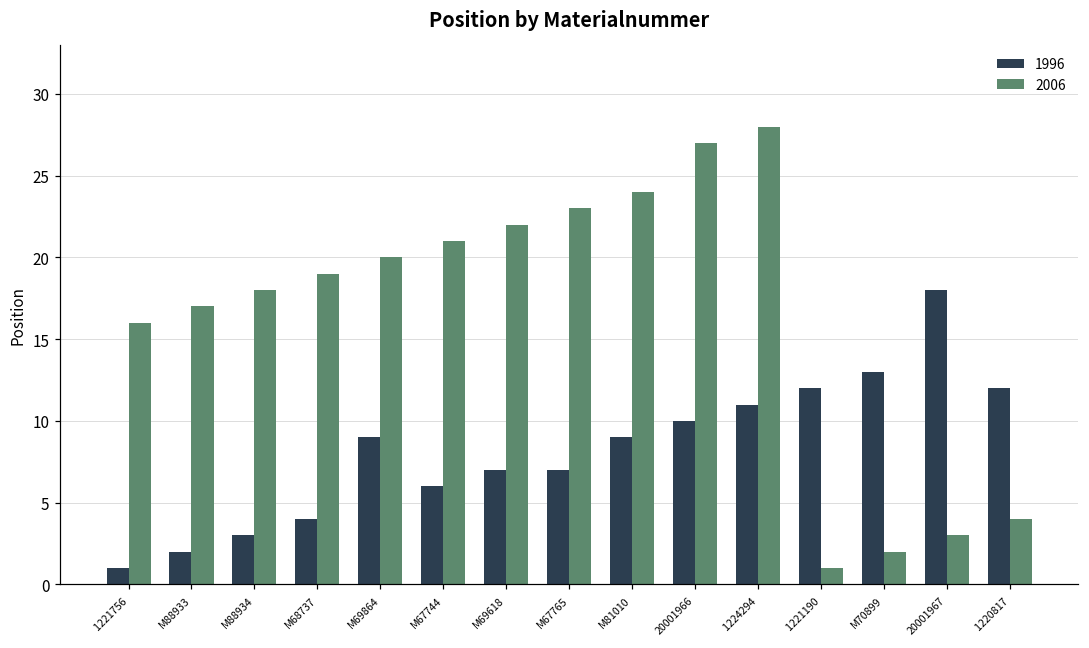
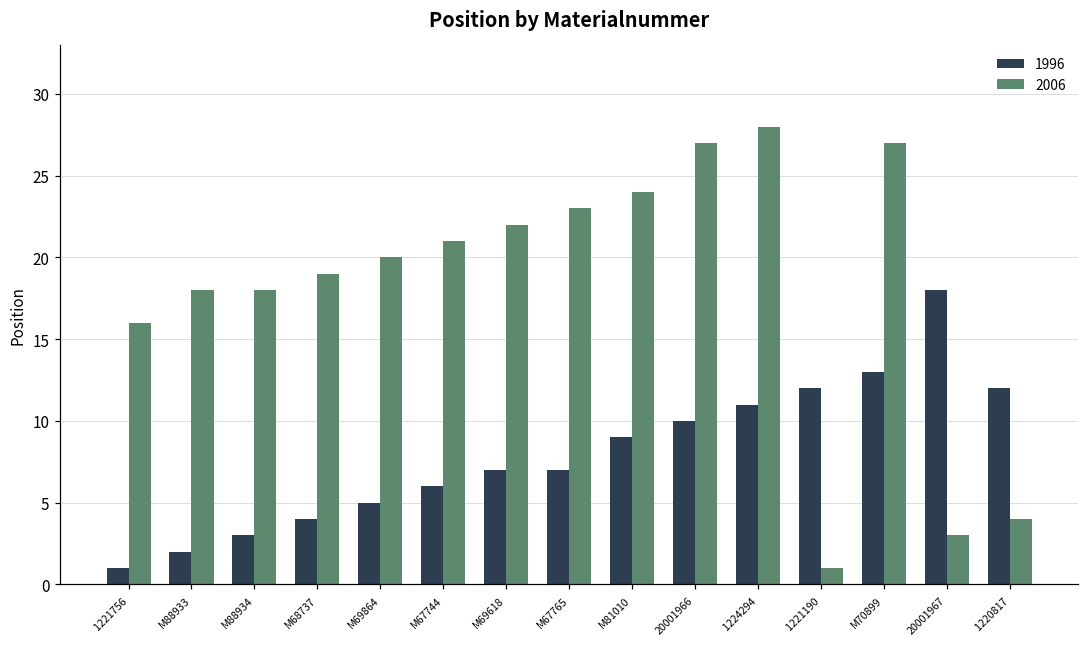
  {
    "1996": {
      "1221756": 1,
      "M88933": 2,
      "M88934": 3,
      "M68737": 4,
-     "M69864": 9,
+     "M69864": 5,
      "M67744": 6,
      "M69618": 7,
      "M67765": 7,
      "M81010": 9,
      "20001966": 10,
      "1224294": 11,
      "1221190": 12,
      "M70899": 13,
      "20001967": 18,
      "1220817": 12
    },
    "2006": {
      "1221756": 16,
-     "M88933": 17,
+     "M88933": 18,
      "M88934": 18,
      "M68737": 19,
      "M69864": 20,
      "M67744": 21,
      "M69618": 22,
      "M67765": 23,
      "M81010": 24,
      "20001966": 27,
      "1224294": 28,
      "1221190": 1,
-     "M70899": 2,
+     "M70899": 27,
      "20001967": 3,
      "1220817": 4
    }
  }
